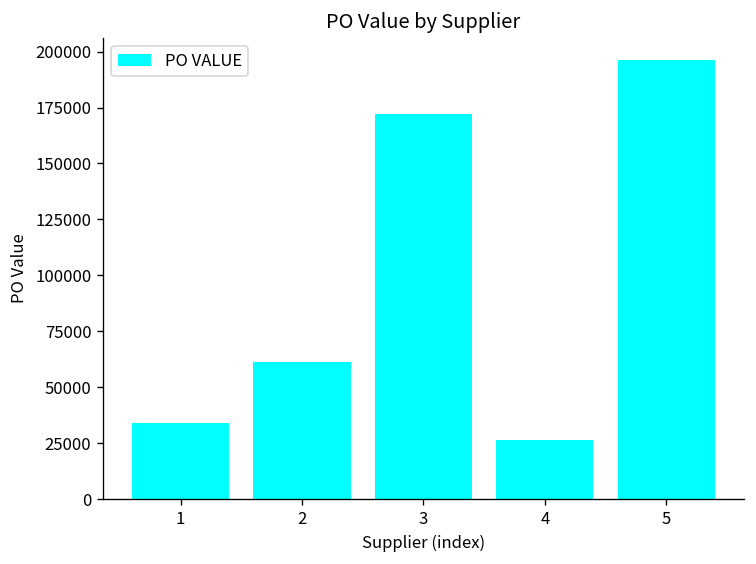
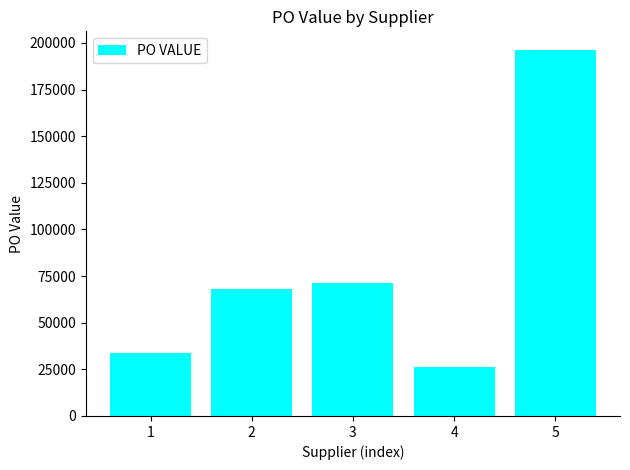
  {
    "1": 34000,
-   "2": 61000,
-   "3": 172000,
+   "2": 68000,
+   "3": 71000,
    "4": 26000,
    "5": 196000
  }
